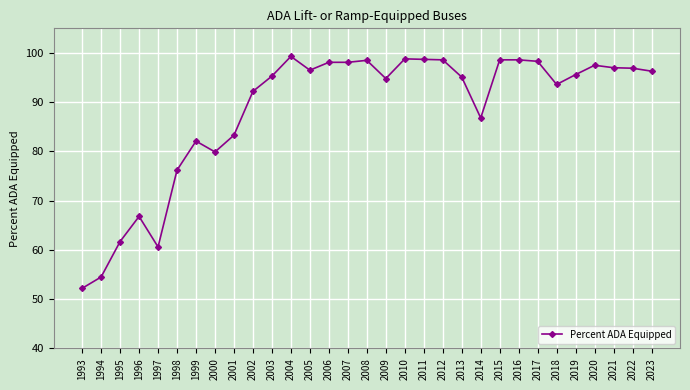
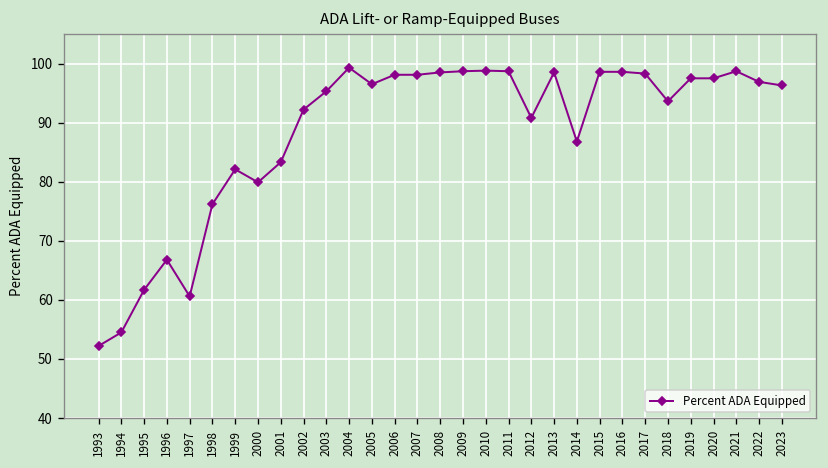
  {
    "1993": 52,
    "1994": 55,
    "1995": 62,
    "1996": 67,
    "1997": 61,
    "1998": 76,
    "1999": 82,
    "2000": 80,
    "2001": 83,
    "2002": 92,
    "2003": 95,
    "2004": 99,
    "2005": 97,
    "2006": 98,
    "2007": 98,
    "2008": 99,
-   "2009": 95,
+   "2009": 99,
    "2010": 99,
    "2011": 99,
-   "2012": 99,
-   "2013": 95,
+   "2012": 91,
+   "2013": 99,
    "2014": 87,
    "2015": 99,
    "2016": 99,
    "2017": 98,
    "2018": 94,
-   "2019": 96,
+   "2019": 98,
    "2020": 98,
-   "2021": 97,
+   "2021": 99,
    "2022": 97,
    "2023": 96
  }
